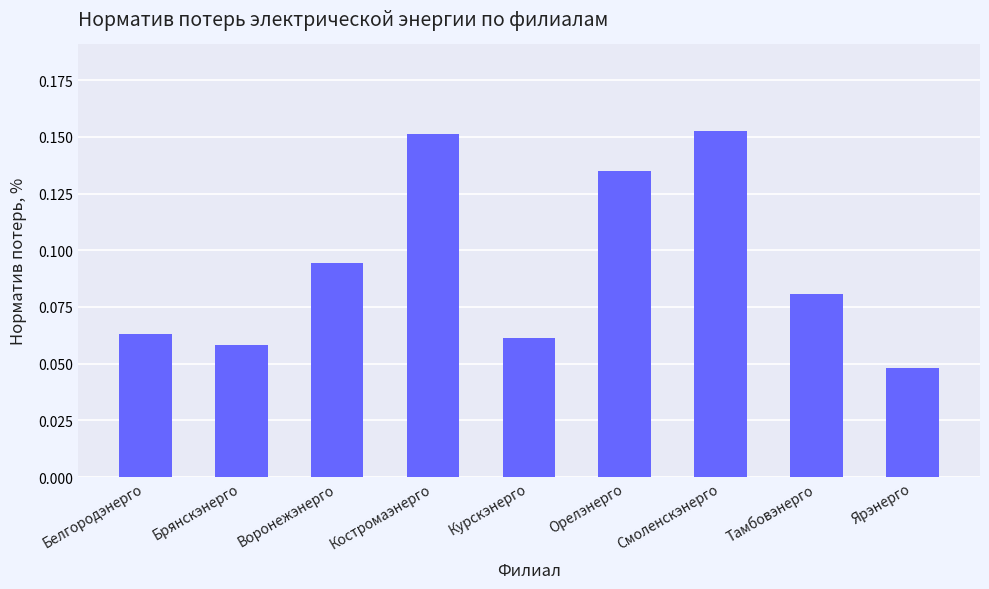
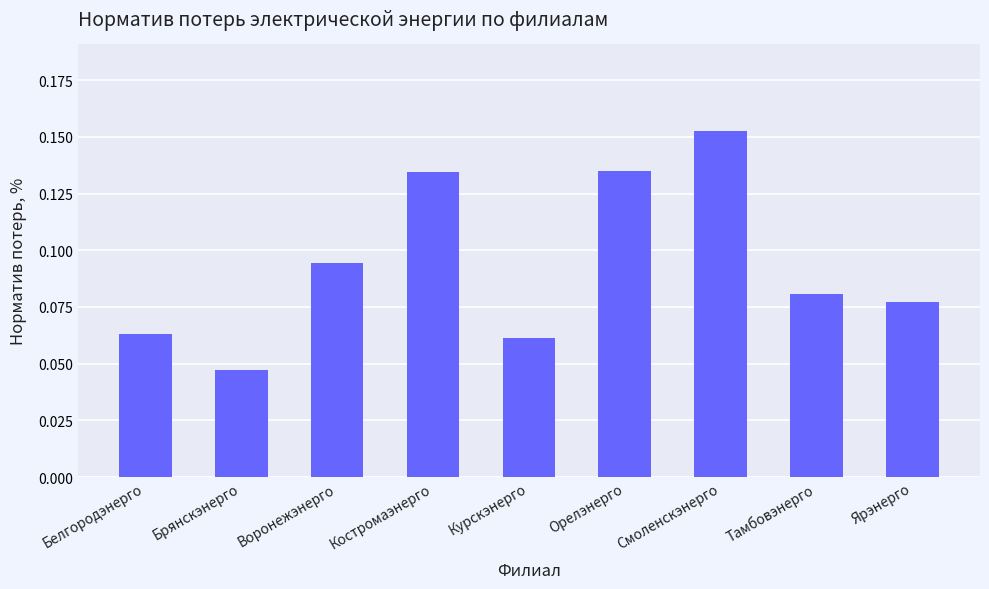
  {
    "Белгородэнерго": 0.063,
-   "Брянскэнерго": 0.058,
+   "Брянскэнерго": 0.047,
    "Воронежэнерго": 0.094,
-   "Костромаэнерго": 0.151,
+   "Костромаэнерго": 0.134,
    "Курскэнерго": 0.061,
    "Орелэнерго": 0.135,
    "Смоленскэнерго": 0.153,
    "Тамбовэнерго": 0.081,
-   "Ярэнерго": 0.048
+   "Ярэнерго": 0.077
  }
